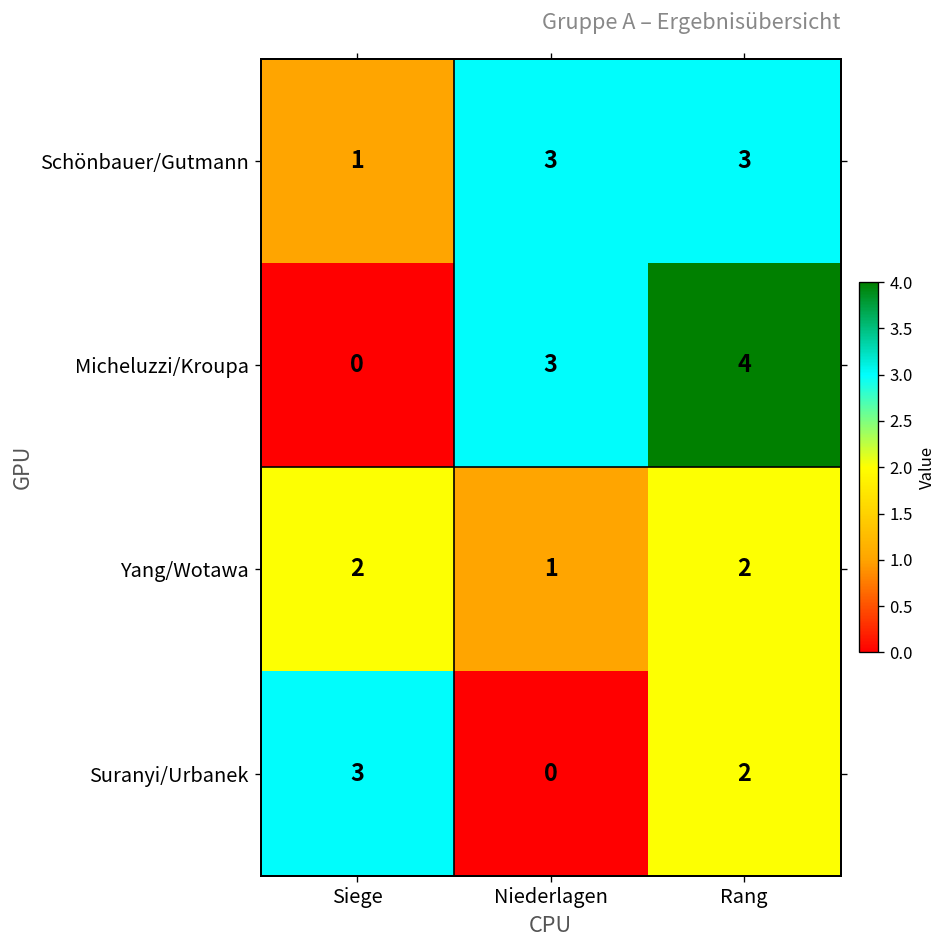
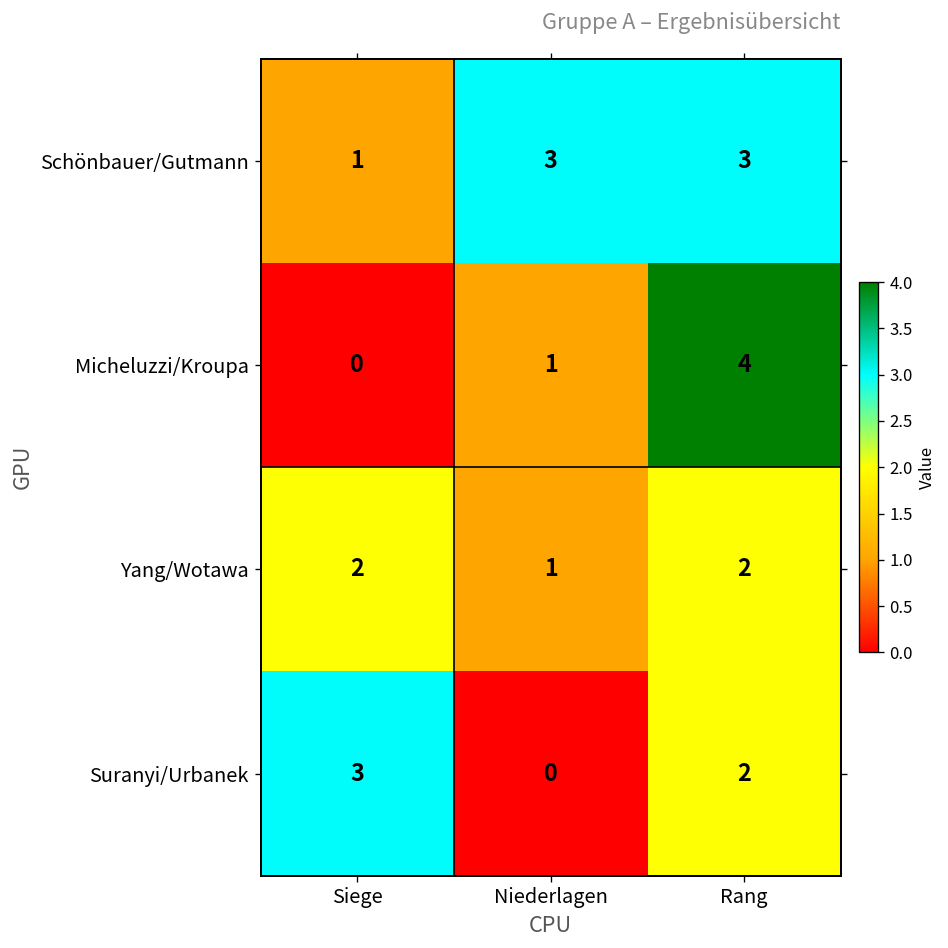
  {
    "Schönbauer/Gutmann": {
      "Siege": 1,
      "Niederlagen": 3,
      "Rang": 3
    },
    "Micheluzzi/Kroupa": {
      "Siege": 0,
-     "Niederlagen": 3,
+     "Niederlagen": 1,
      "Rang": 4
    },
    "Yang/Wotawa": {
      "Siege": 2,
      "Niederlagen": 1,
      "Rang": 2
    },
    "Suranyi/Urbanek": {
      "Siege": 3,
      "Niederlagen": 0,
      "Rang": 2
    }
  }
